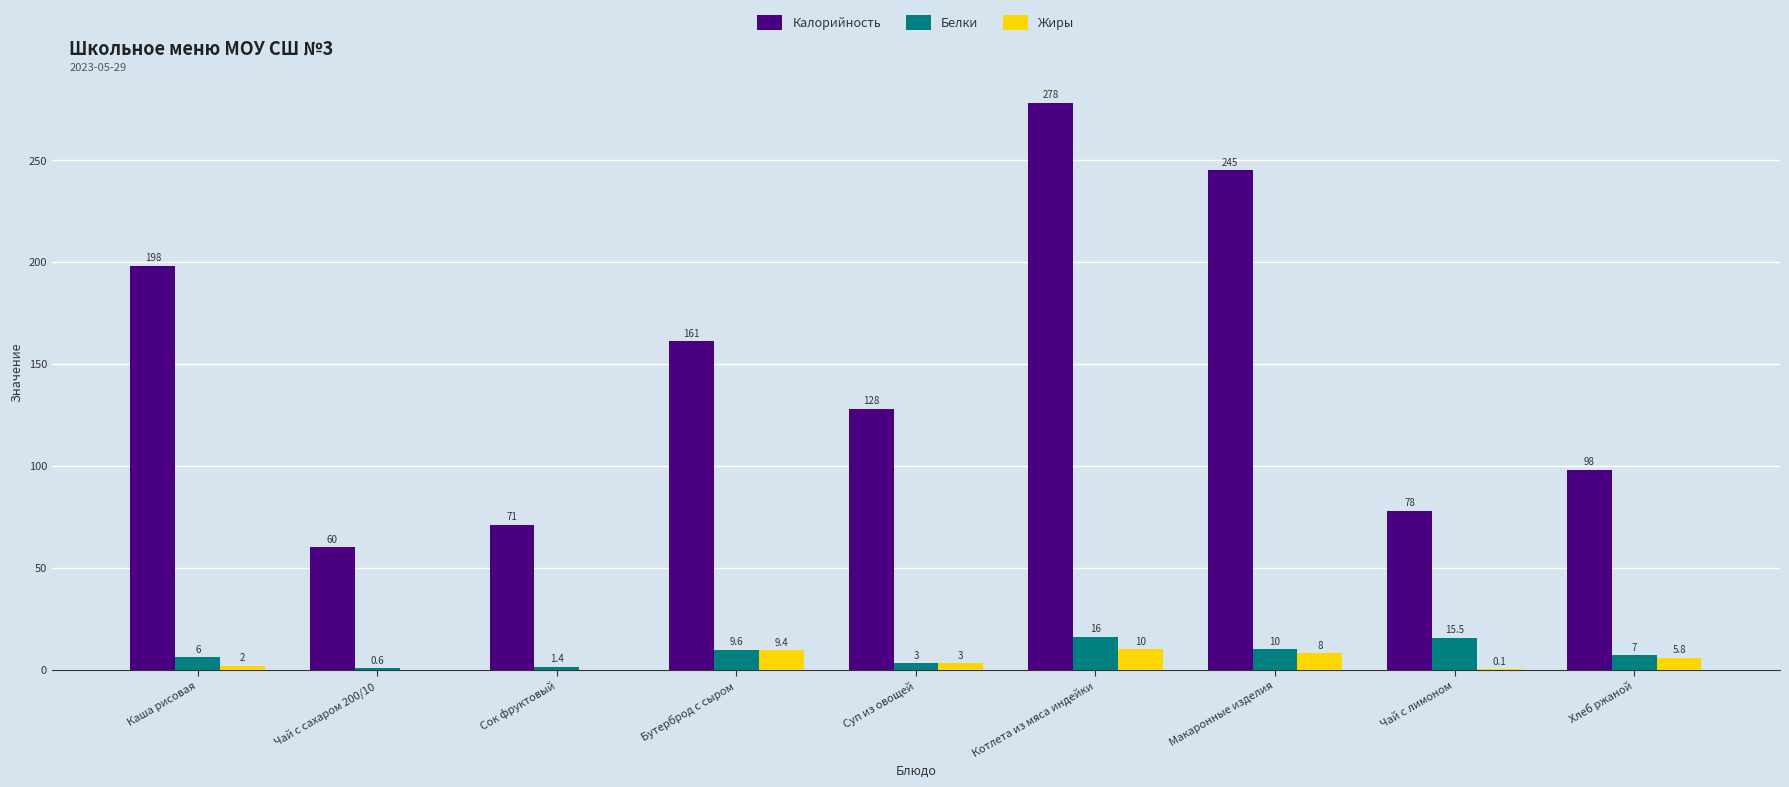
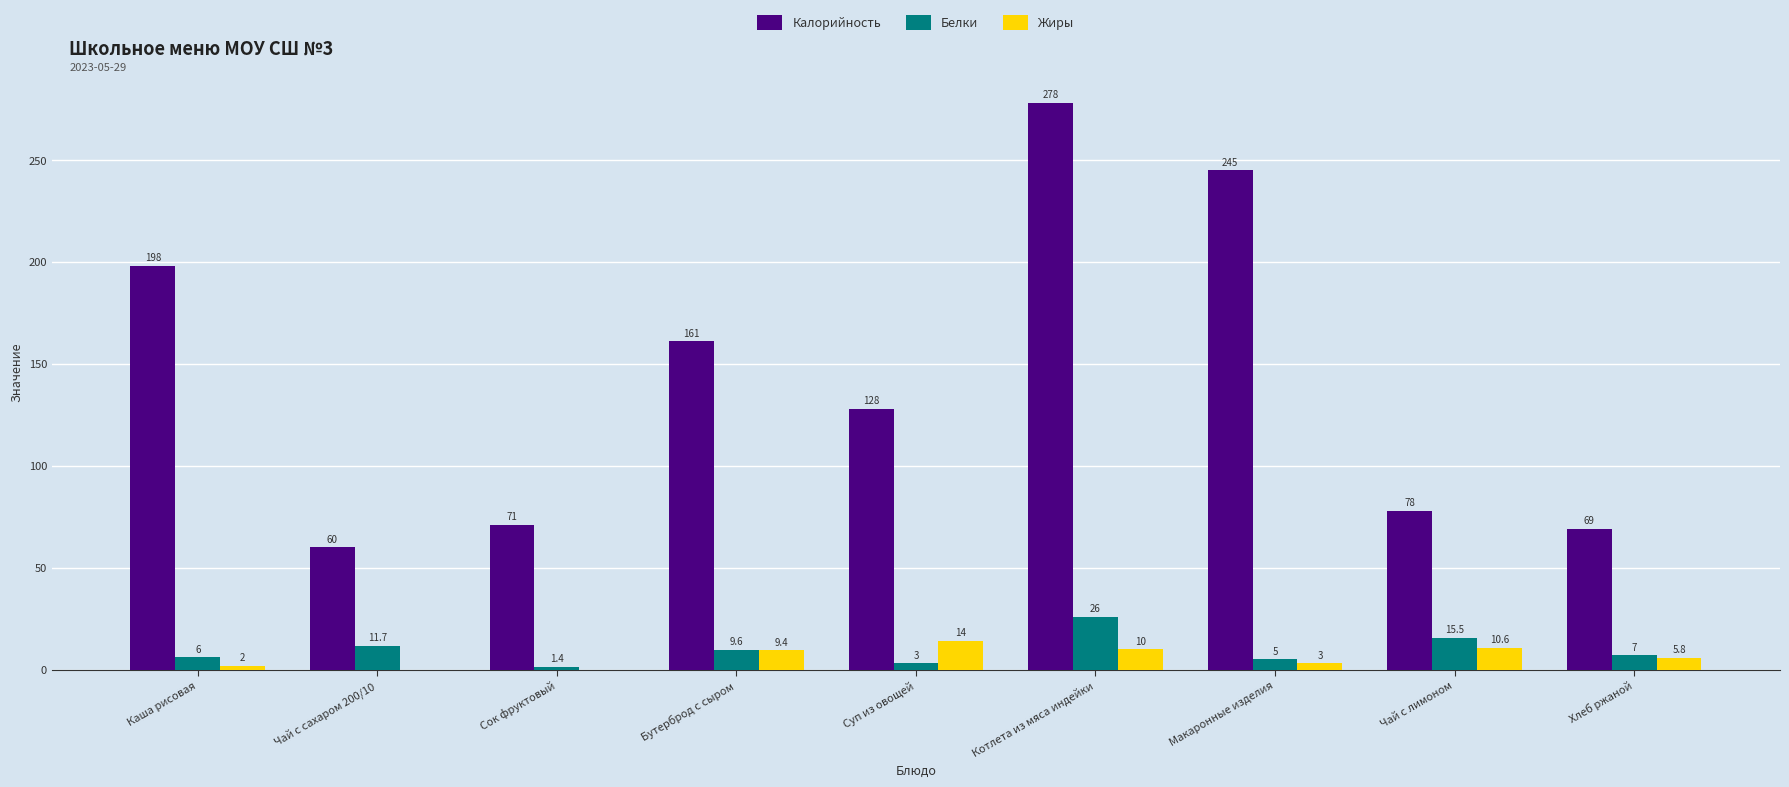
  {
    "Калорийность": {
      "Каша рисовая": 198,
      "Чай с сахаром 200/10": 60,
      "Сок фруктовый": 71,
      "Бутерброд с сыром": 161,
      "Суп из овощей": 128,
      "Котлета из мяса индейки": 278,
      "Макаронные изделия": 245,
      "Чай с лимоном": 78,
-     "Хлеб ржаной": 98
+     "Хлеб ржаной": 69
    },
    "Белки": {
      "Каша рисовая": 6,
-     "Чай с сахаром 200/10": 0.6,
+     "Чай с сахаром 200/10": 11.7,
      "Сок фруктовый": 1.4,
      "Бутерброд с сыром": 9.6,
      "Суп из овощей": 3,
-     "Котлета из мяса индейки": 16,
-     "Макаронные изделия": 10,
+     "Котлета из мяса индейки": 26,
+     "Макаронные изделия": 5,
      "Чай с лимоном": 15.5,
      "Хлеб ржаной": 7
    },
    "Жиры": {
      "Каша рисовая": 2,
      "Бутерброд с сыром": 9.4,
-     "Суп из овощей": 3,
+     "Суп из овощей": 14,
      "Котлета из мяса индейки": 10,
-     "Макаронные изделия": 8,
-     "Чай с лимоном": 0.1,
+     "Макаронные изделия": 3,
+     "Чай с лимоном": 10.6,
      "Хлеб ржаной": 5.8
    }
  }
